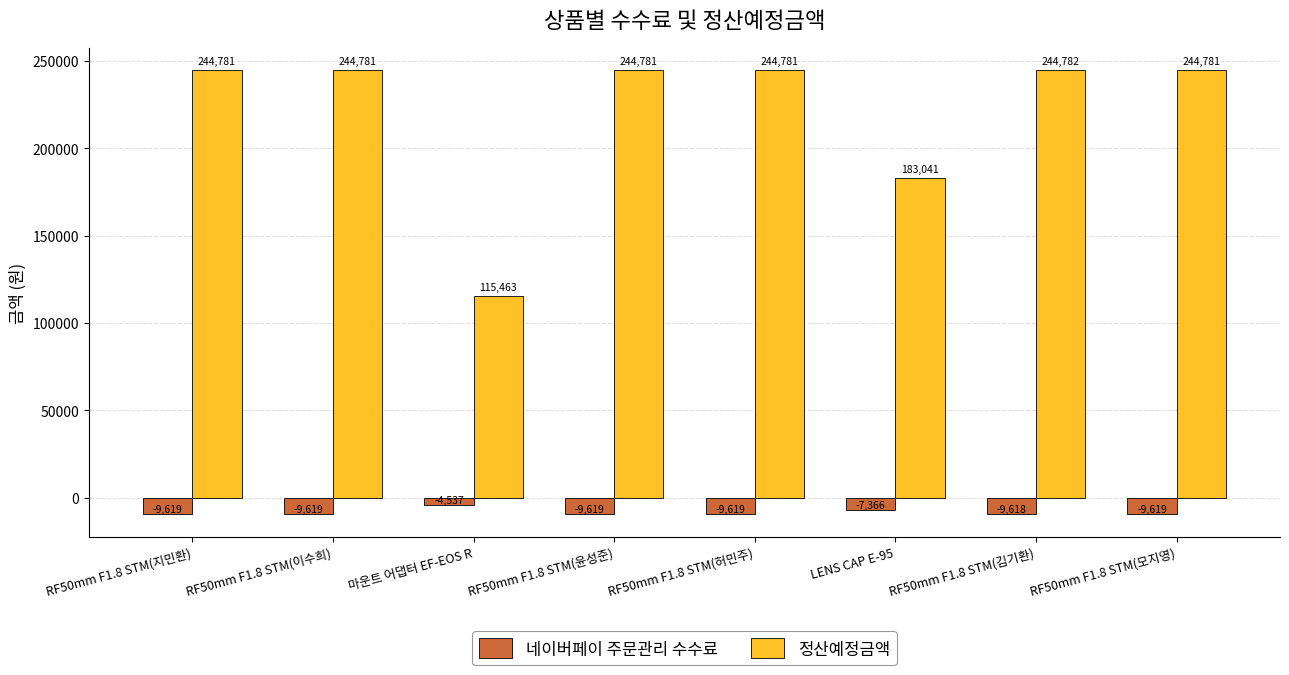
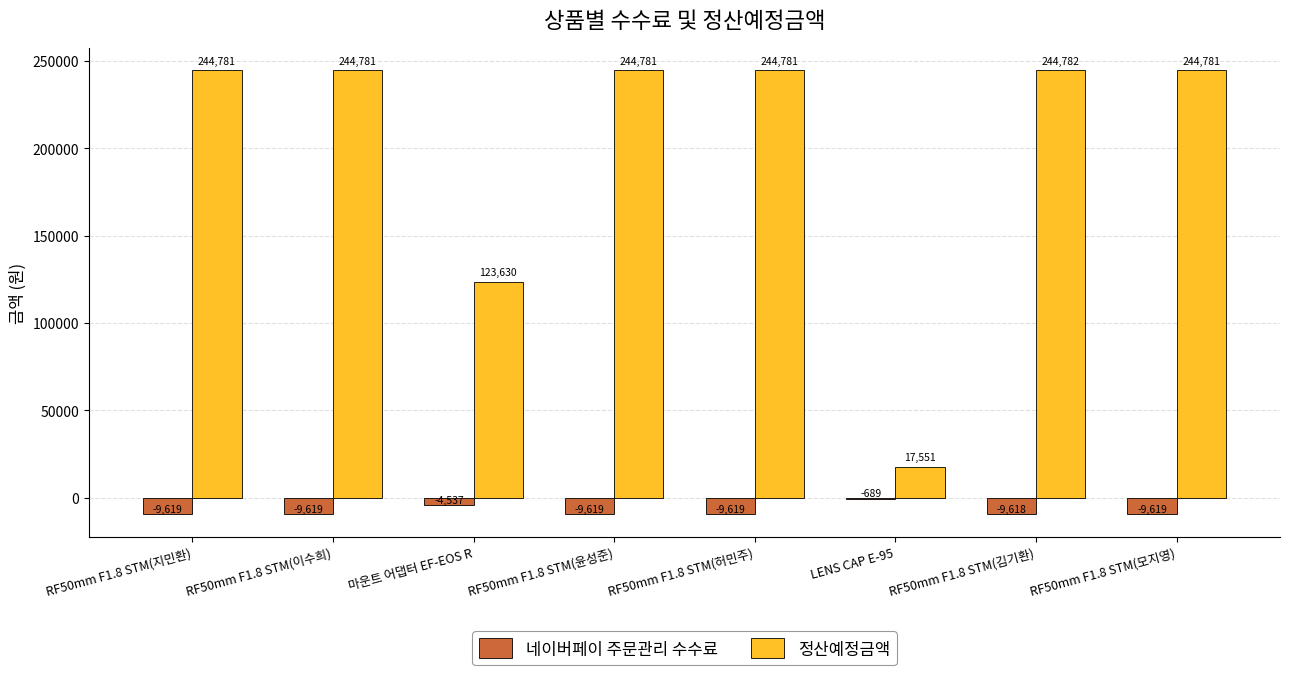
  {
    "네이버페이 주문관리 수수료": {
      "RF50mm F1.8 STM(지민환)": "-9,619",
      "RF50mm F1.8 STM(이수희)": "-9,619",
      "마운트 어댑터 EF-EOS R": "-4,537",
      "RF50mm F1.8 STM(윤성준)": "-9,619",
      "RF50mm F1.8 STM(허민주)": "-9,619",
-     "LENS CAP E-95": "-7,366",
+     "LENS CAP E-95": "-689",
      "RF50mm F1.8 STM(김기환)": "-9,618",
      "RF50mm F1.8 STM(모지영)": "-9,619"
    },
    "정산예정금액": {
      "RF50mm F1.8 STM(지민환)": "244,781",
      "RF50mm F1.8 STM(이수희)": "244,781",
-     "마운트 어댑터 EF-EOS R": "115,463",
+     "마운트 어댑터 EF-EOS R": "123,630",
      "RF50mm F1.8 STM(윤성준)": "244,781",
      "RF50mm F1.8 STM(허민주)": "244,781",
-     "LENS CAP E-95": "183,041",
+     "LENS CAP E-95": "17,551",
      "RF50mm F1.8 STM(김기환)": "244,782",
      "RF50mm F1.8 STM(모지영)": "244,781"
    }
  }
